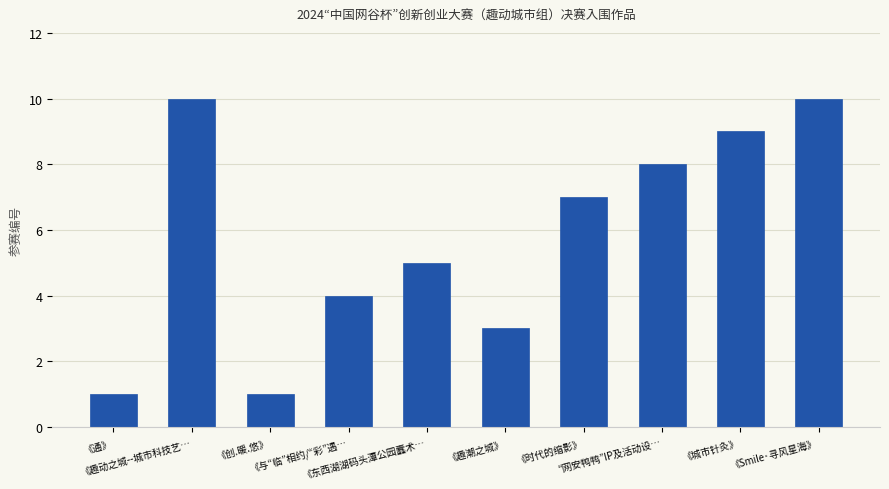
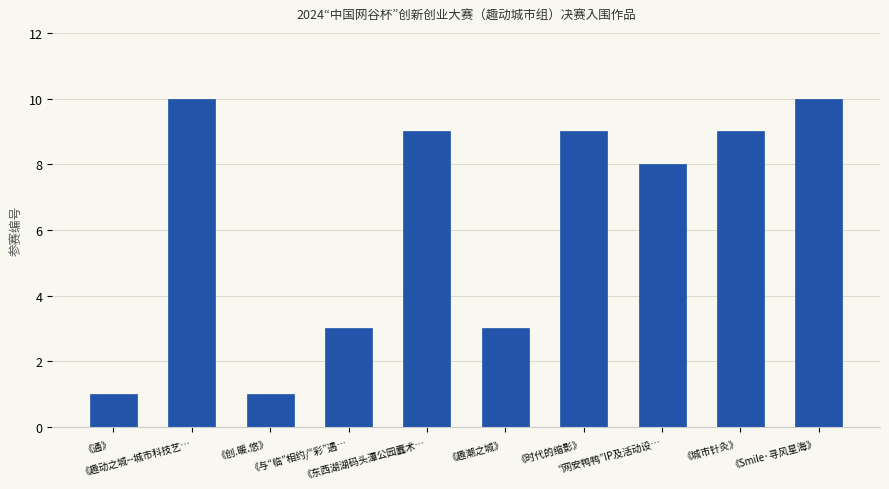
  {
    "《通》": 1,
    "《趣动之城--城市科技艺…": 10,
    "《创.暖.悠》": 1,
-   "《与“临”相约/“彩”遇…": 4,
-   "《东西湖湖码头潭公园蠧术…": 5,
+   "《与“临”相约/“彩”遇…": 3,
+   "《东西湖湖码头潭公园蠧术…": 9,
    "《趣潮之城》": 3,
-   "《时代的缩影》": 7,
+   "《时代的缩影》": 9,
    "“网安鸭鸭”IP及活动设…": 8,
    "《城市针灸》": 9,
    "《Smile·寻风星海》": 10
  }
